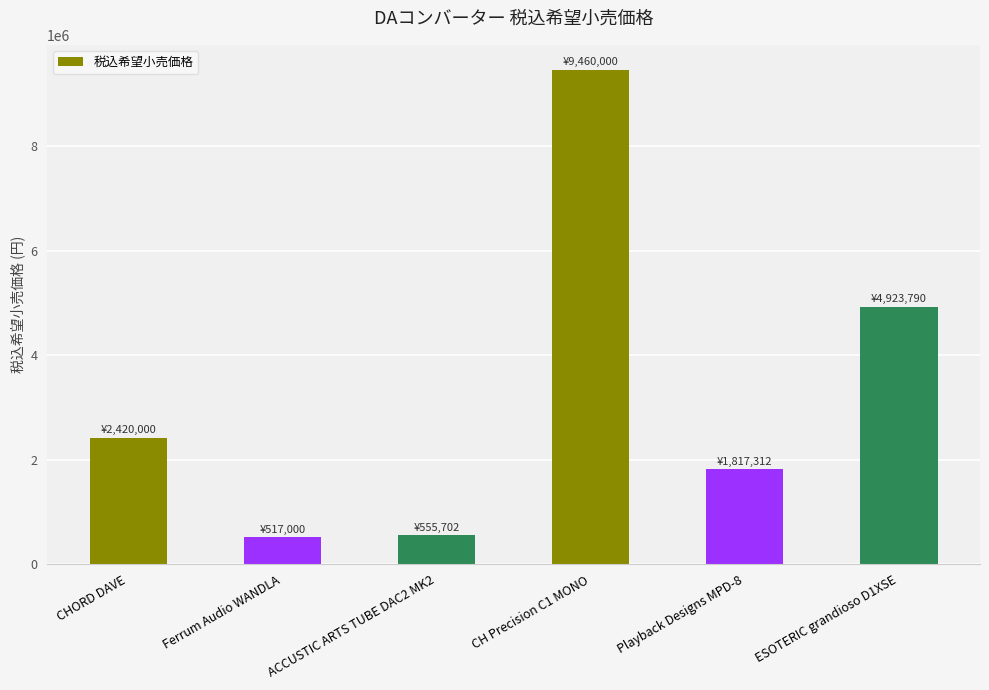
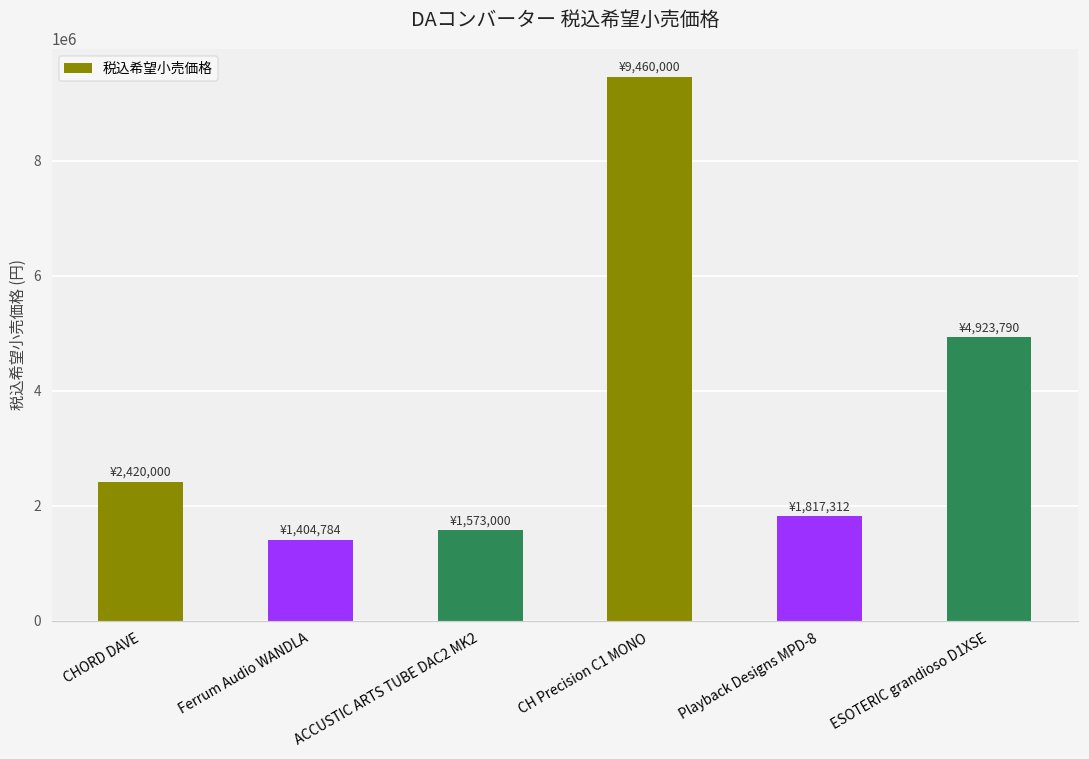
  {
    "CHORD DAVE": "¥2,420,000",
-   "Ferrum Audio WANDLA": "¥517,000",
-   "ACCUSTIC ARTS TUBE DAC2 MK2": "¥555,702",
+   "Ferrum Audio WANDLA": "¥1,404,784",
+   "ACCUSTIC ARTS TUBE DAC2 MK2": "¥1,573,000",
    "CH Precision C1 MONO": "¥9,460,000",
    "Playback Designs MPD-8": "¥1,817,312",
    "ESOTERIC grandioso D1XSE": "¥4,923,790"
  }
